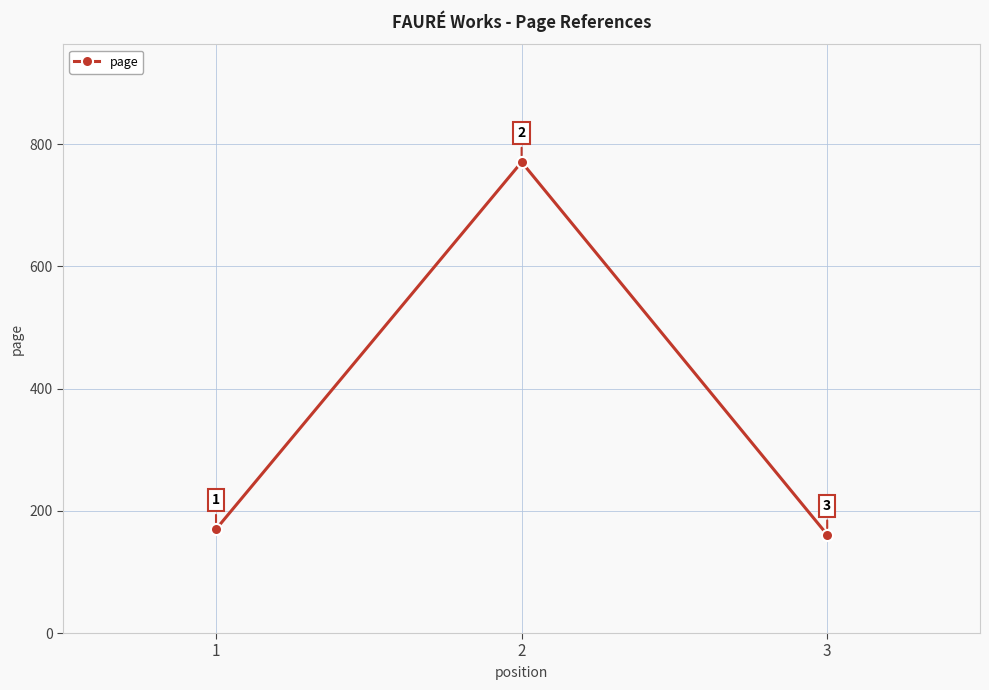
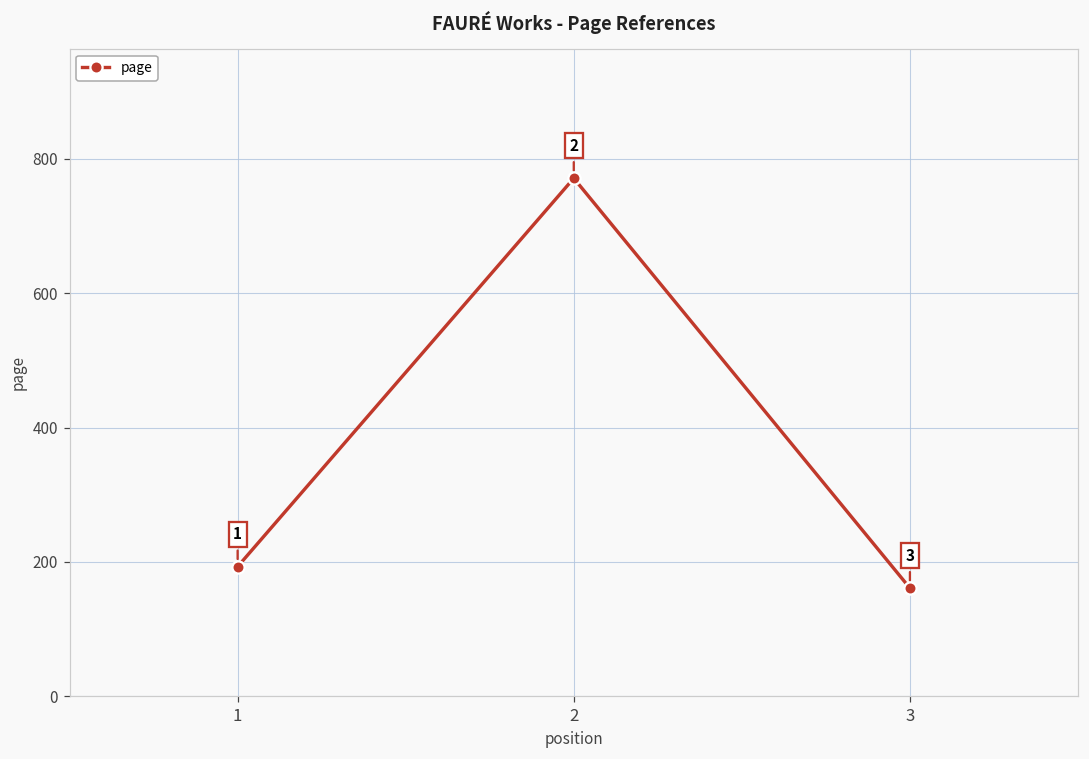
  {
-   "1": 170
+   "1": 190
  }
